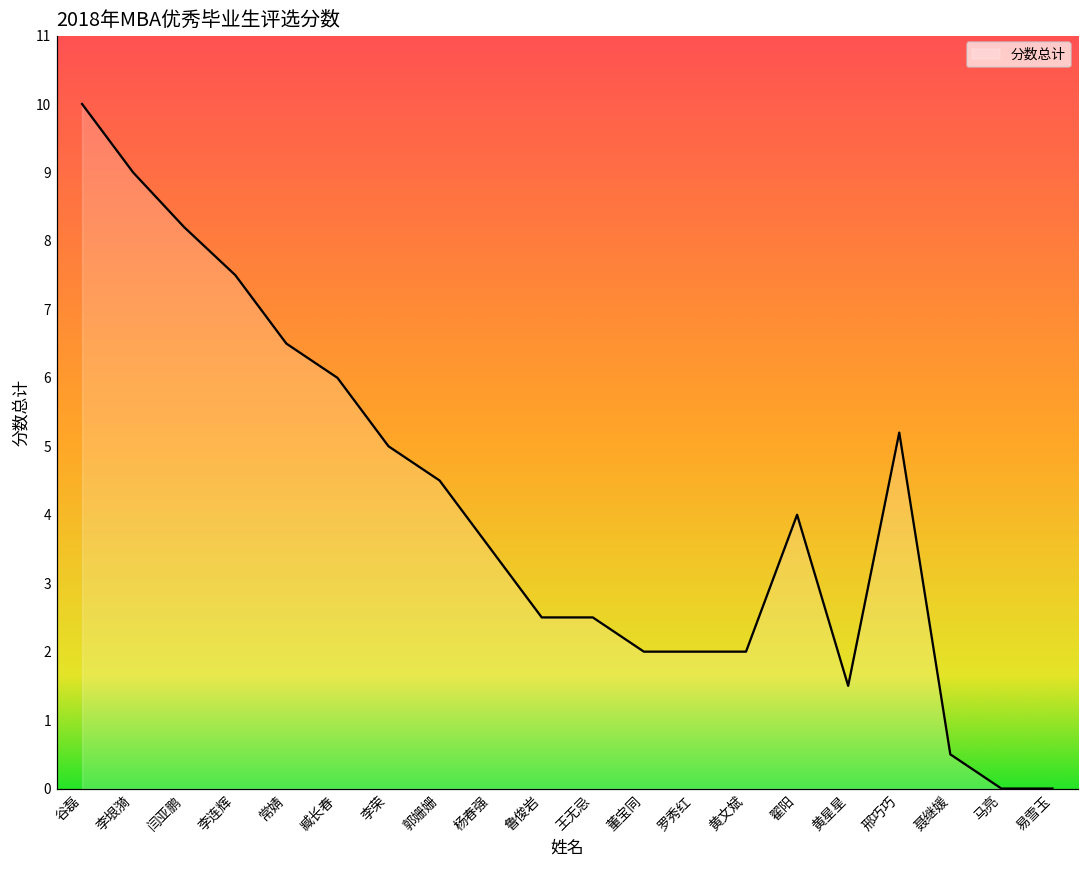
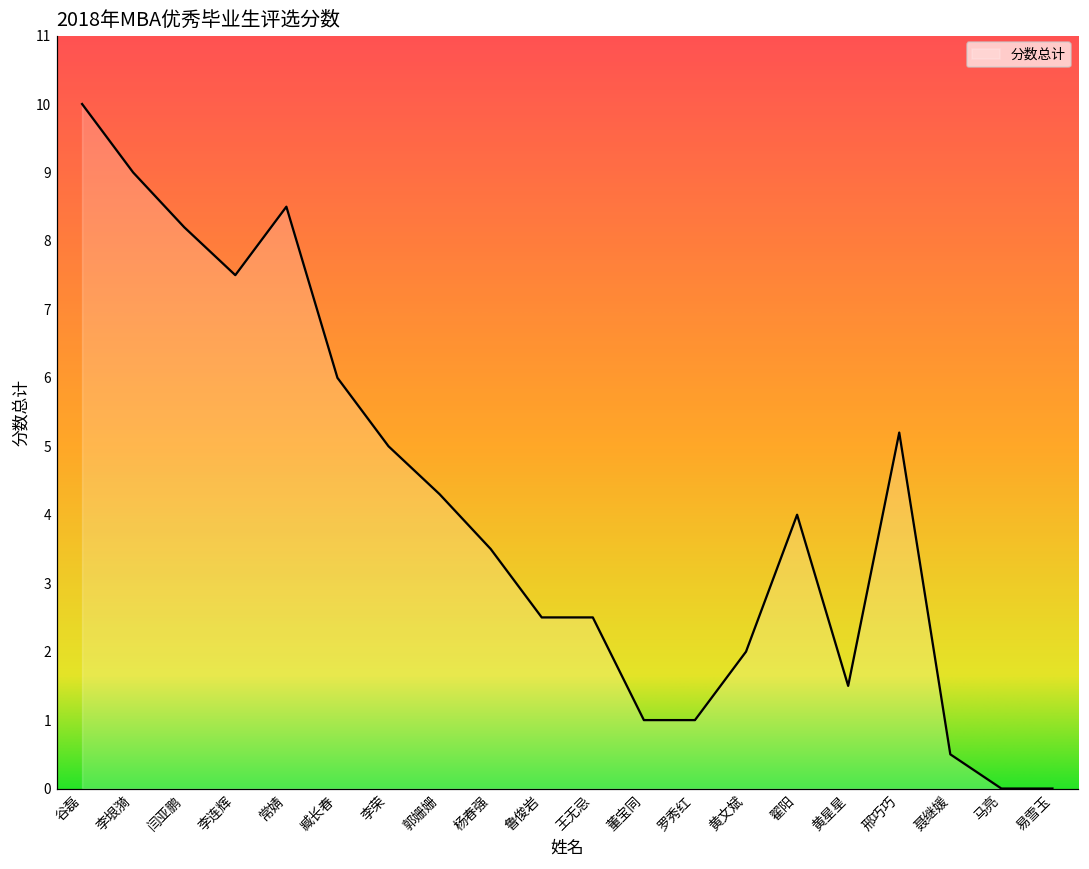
  {
    "谷磊": 10.0,
    "李垠漪": 9.0,
    "闫亚鹏": 8.2,
    "李连辉": 7.5,
-   "常婧": 6.5,
+   "常婧": 8.5,
    "臧长春": 6.0,
    "李荣": 5.0,
-   "郭姗姗": 4.5,
+   "郭姗姗": 4.3,
    "杨春强": 3.5,
    "鲁俊岩": 2.5,
    "王无忌": 2.5,
-   "董宝同": 2,
-   "罗秀红": 2,
+   "董宝同": 1,
+   "罗秀红": 1,
    "黄文斌": 2.0,
    "翟阳": 4.0,
    "黄星星": 1.5,
    "邢巧巧": 5.2,
    "聂继媛": 0.5,
    "马亮": 0.0,
    "易雪玉": 0.0
  }
